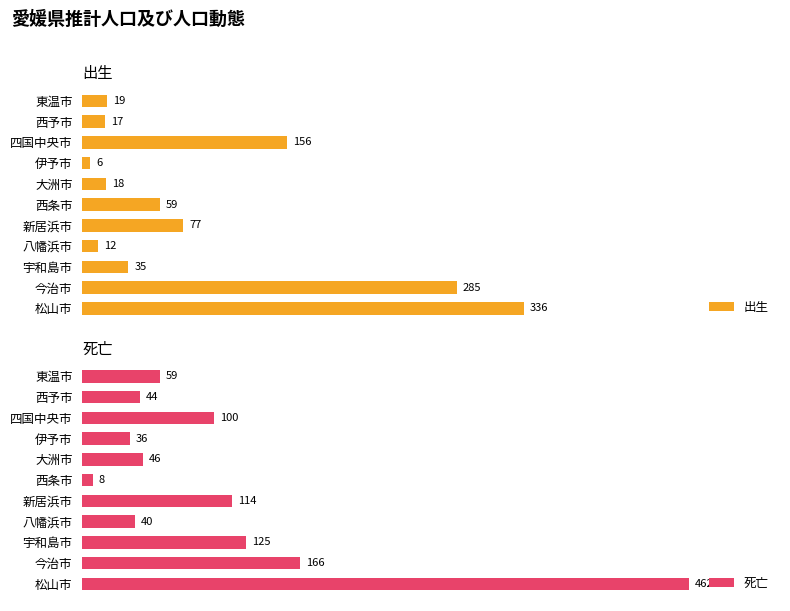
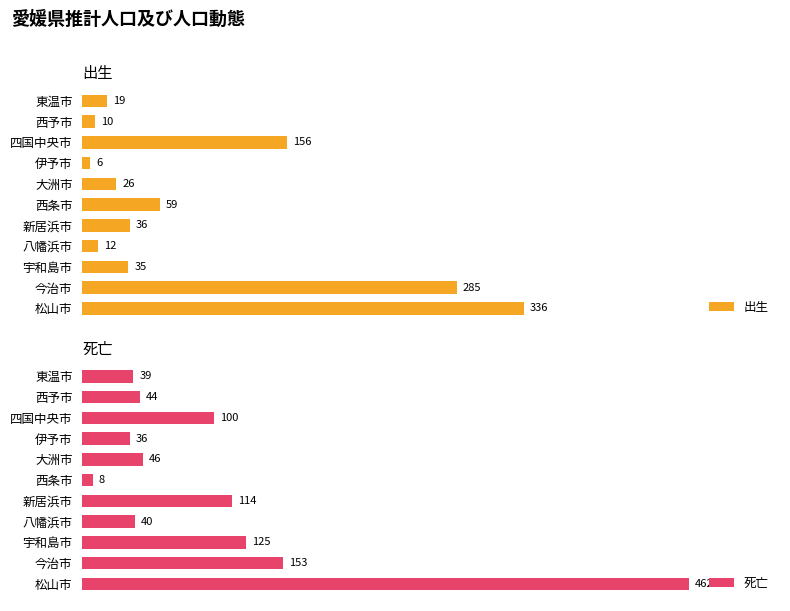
  {
    "出生": {
      "東温市": 19,
-     "西予市": 17,
+     "西予市": 10,
      "四国中央市": 156,
      "伊予市": 6,
-     "大洲市": 18,
+     "大洲市": 26,
      "西条市": 59,
-     "新居浜市": 77,
+     "新居浜市": 36,
      "八幡浜市": 12,
      "宇和島市": 35,
      "今治市": 285,
      "松山市": 336
    },
    "死亡": {
-     "東温市": 59,
+     "東温市": 39,
      "西予市": 44,
      "四国中央市": 100,
      "伊予市": 36,
      "大洲市": 46,
      "西条市": 8,
      "新居浜市": 114,
      "八幡浜市": 40,
      "宇和島市": 125,
-     "今治市": 166,
+     "今治市": 153,
      "松山市": 462
    }
  }
